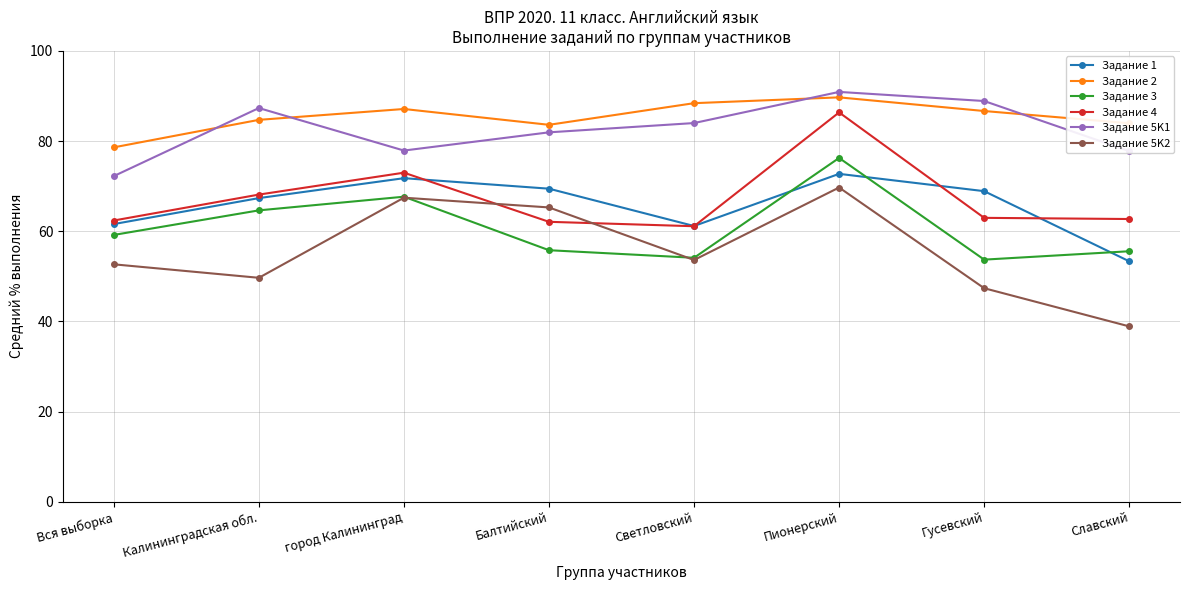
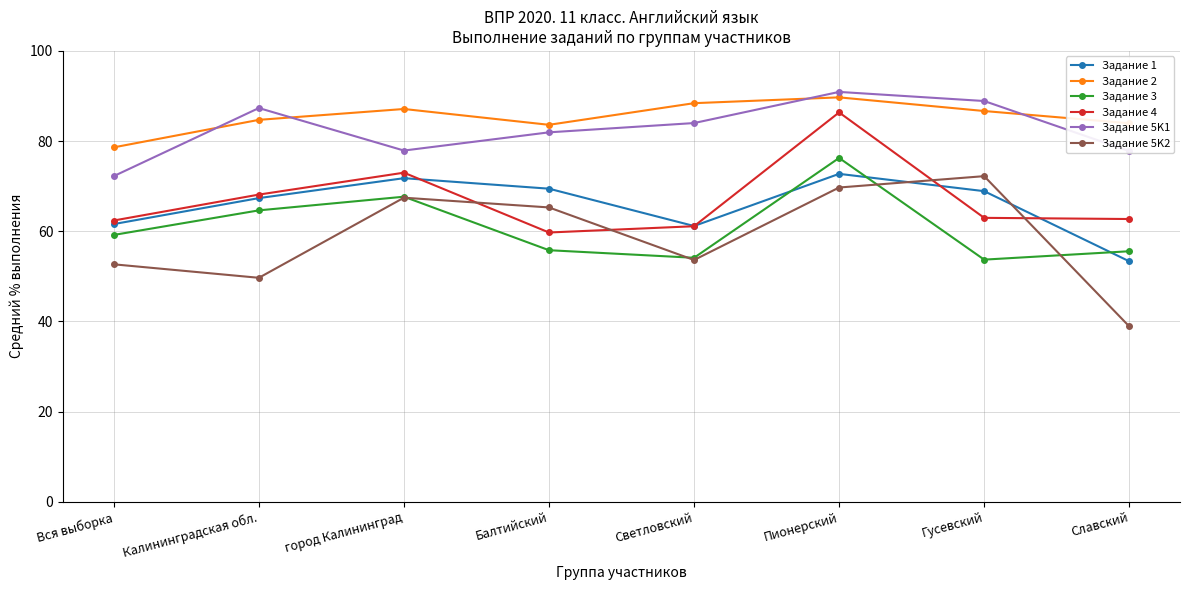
  {
    "Задание 1": {
      "Вся выборка": 62,
      "Калининградская обл.": 67,
      "город Калининград": 72,
      "Балтийский": 69,
      "Пионерский": 73,
      "Гусевский": 69,
      "Славский": 53
    },
    "Задание 2": {
      "Вся выборка": 79,
      "Калининградская обл.": 85,
      "город Калининград": 87,
      "Балтийский": 84,
      "Светловский": 88,
      "Пионерский": 90,
      "Гусевский": 87
    },
    "Задание 3": {
      "Вся выборка": 59,
      "Калининградская обл.": 65,
      "Балтийский": 56,
      "Пионерский": 76,
      "Гусевский": 54,
      "Славский": 56
    },
    "Задание 4": {
      "Вся выборка": 62,
      "Калининградская обл.": 68,
      "город Калининград": 73,
-     "Балтийский": 62,
+     "Балтийский": 60,
      "Пионерский": 86,
      "Гусевский": 63,
      "Славский": 63
    },
    "Задание 5K1": {
      "Вся выборка": 72,
      "Калининградская обл.": 87,
      "город Калининград": 78,
      "Балтийский": 82,
      "Светловский": 84,
      "Пионерский": 91,
      "Гусевский": 89
    },
    "Задание 5K2": {
      "Вся выборка": 53,
      "Калининградская обл.": 50,
      "Балтийский": 65,
      "Пионерский": 70,
-     "Гусевский": 47,
+     "Гусевский": 72,
      "Славский": 39
    }
  }
